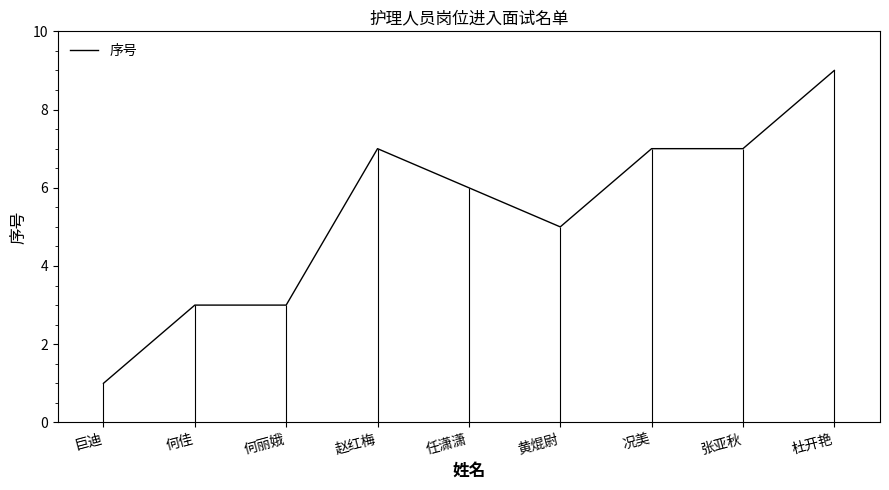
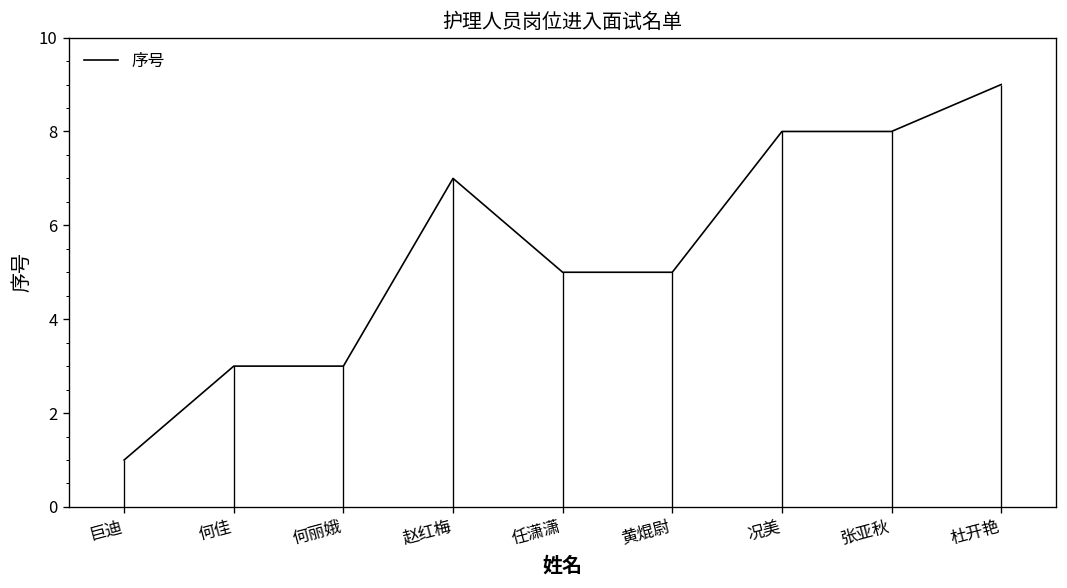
  {
    "巨迪": 1,
    "何佳": 3,
    "何丽娥": 3,
    "赵红梅": 7,
-   "任潇潇": 6,
+   "任潇潇": 5,
    "黄焜尉": 5,
-   "况美": 7,
-   "张亚秋": 7,
+   "况美": 8,
+   "张亚秋": 8,
    "杜开艳": 9
  }
